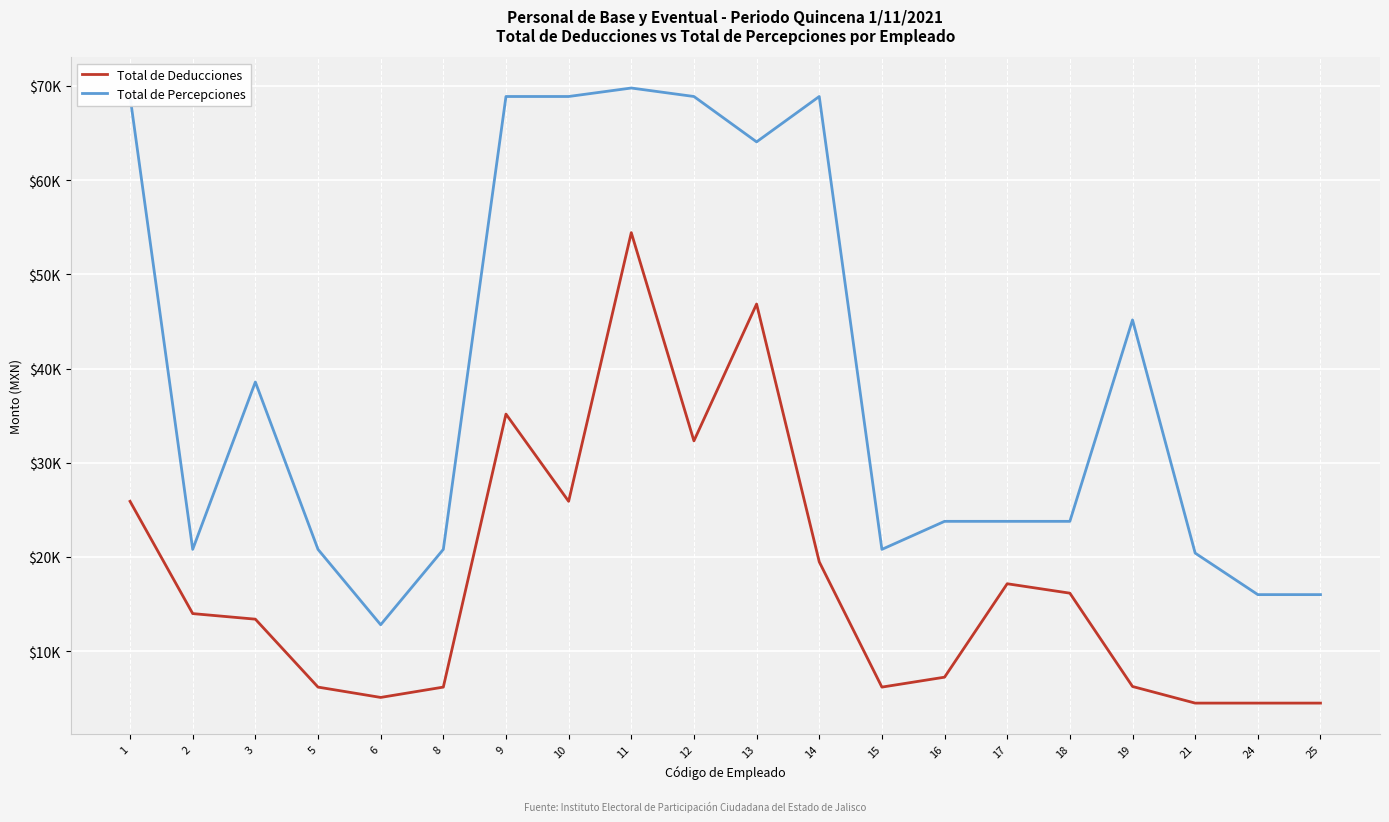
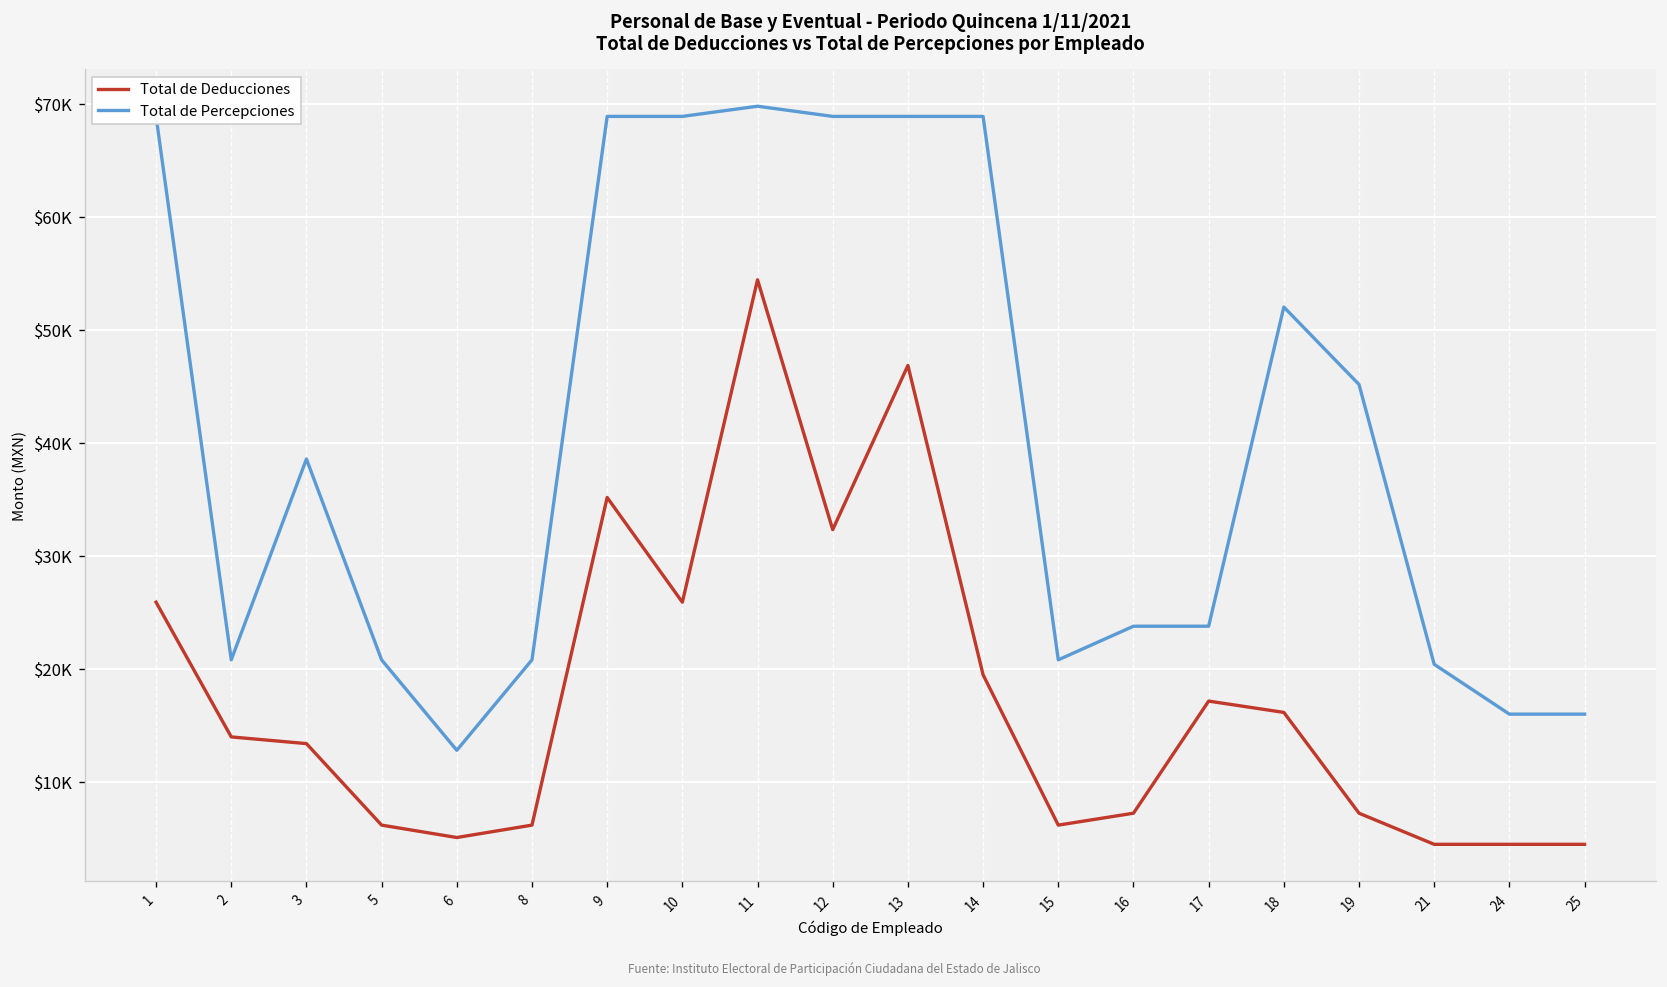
  {
    "Total de Deducciones": {
      "1": "$26000",
      "2": "$14000",
      "3": "$13000",
      "5": "$6000",
      "6": "$5000",
      "8": "$6000",
      "9": "$35000",
      "10": "$26000",
      "11": "$54000",
      "12": "$32000",
      "13": "$47000",
      "14": "$19000",
      "15": "$6000",
      "16": "$7000",
      "17": "$17000",
      "18": "$16000",
-     "19": "$6000",
+     "19": "$7000",
      "21": "$4000",
      "24": "$4000",
      "25": "$4000"
    },
    "Total de Percepciones": {
      "2": "$21000",
      "3": "$39000",
      "5": "$21000",
      "6": "$13000",
      "8": "$21000",
      "9": "$69000",
      "10": "$69000",
      "11": "$70000",
      "12": "$69000",
-     "13": "$64000",
+     "13": "$69000",
      "14": "$69000",
      "15": "$21000",
      "16": "$24000",
      "17": "$24000",
-     "18": "$24000",
+     "18": "$52000",
      "19": "$45000",
      "21": "$20000",
      "24": "$16000",
      "25": "$16000"
    }
  }
